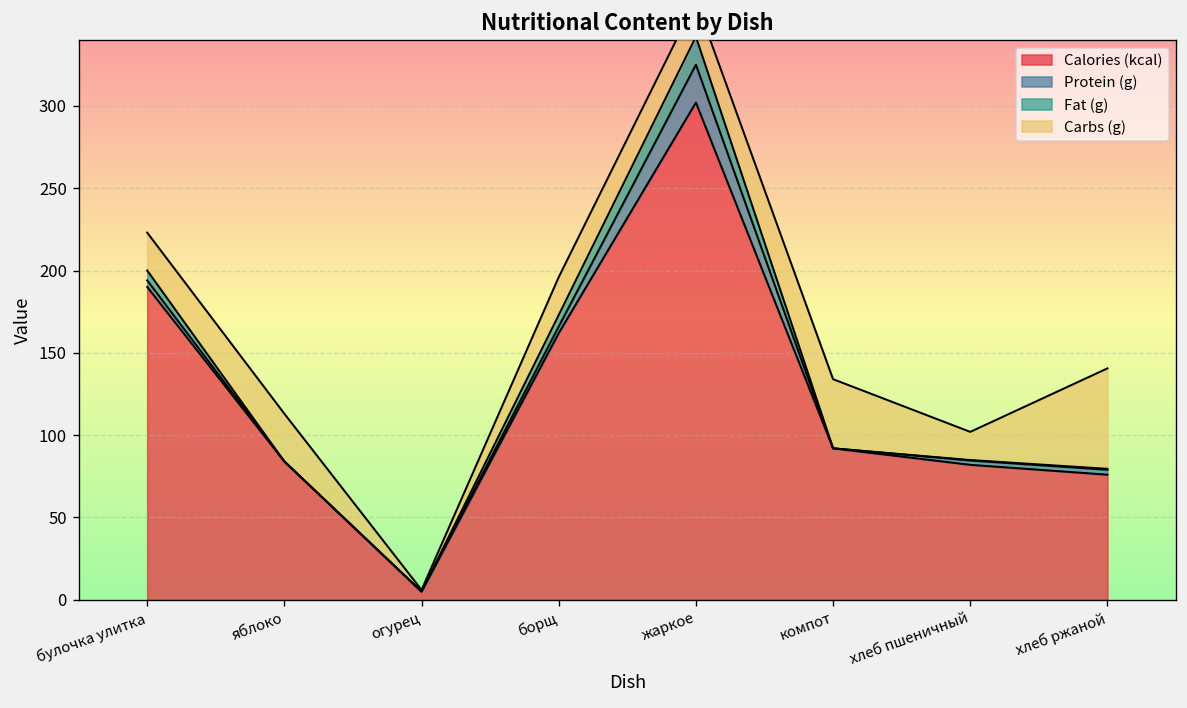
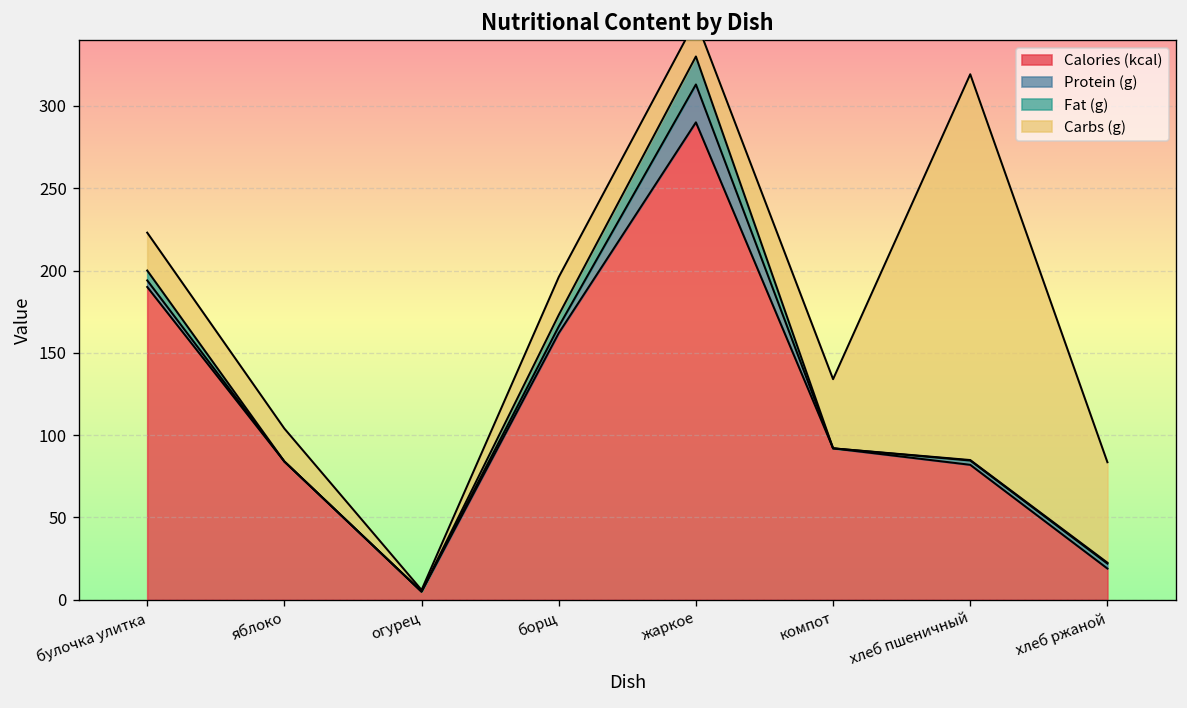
  {
    "Calories (kcal)": {
      "булочка улитка": 190,
      "борщ": 162,
-     "жаркое": 302,
+     "жаркое": 290,
      "хлеб пшеничный": 82,
-     "хлеб ржаной": 76
+     "хлеб ржаной": 19
    },
    "Carbs (g)": {
      "булочка улитка": 23,
-     "яблоко": 29,
+     "яблоко": 20,
      "борщ": 23,
      "компот": 42,
-     "хлеб пшеничный": 17,
+     "хлеб пшеничный": 234,
      "хлеб ржаной": 61
    }
  }
